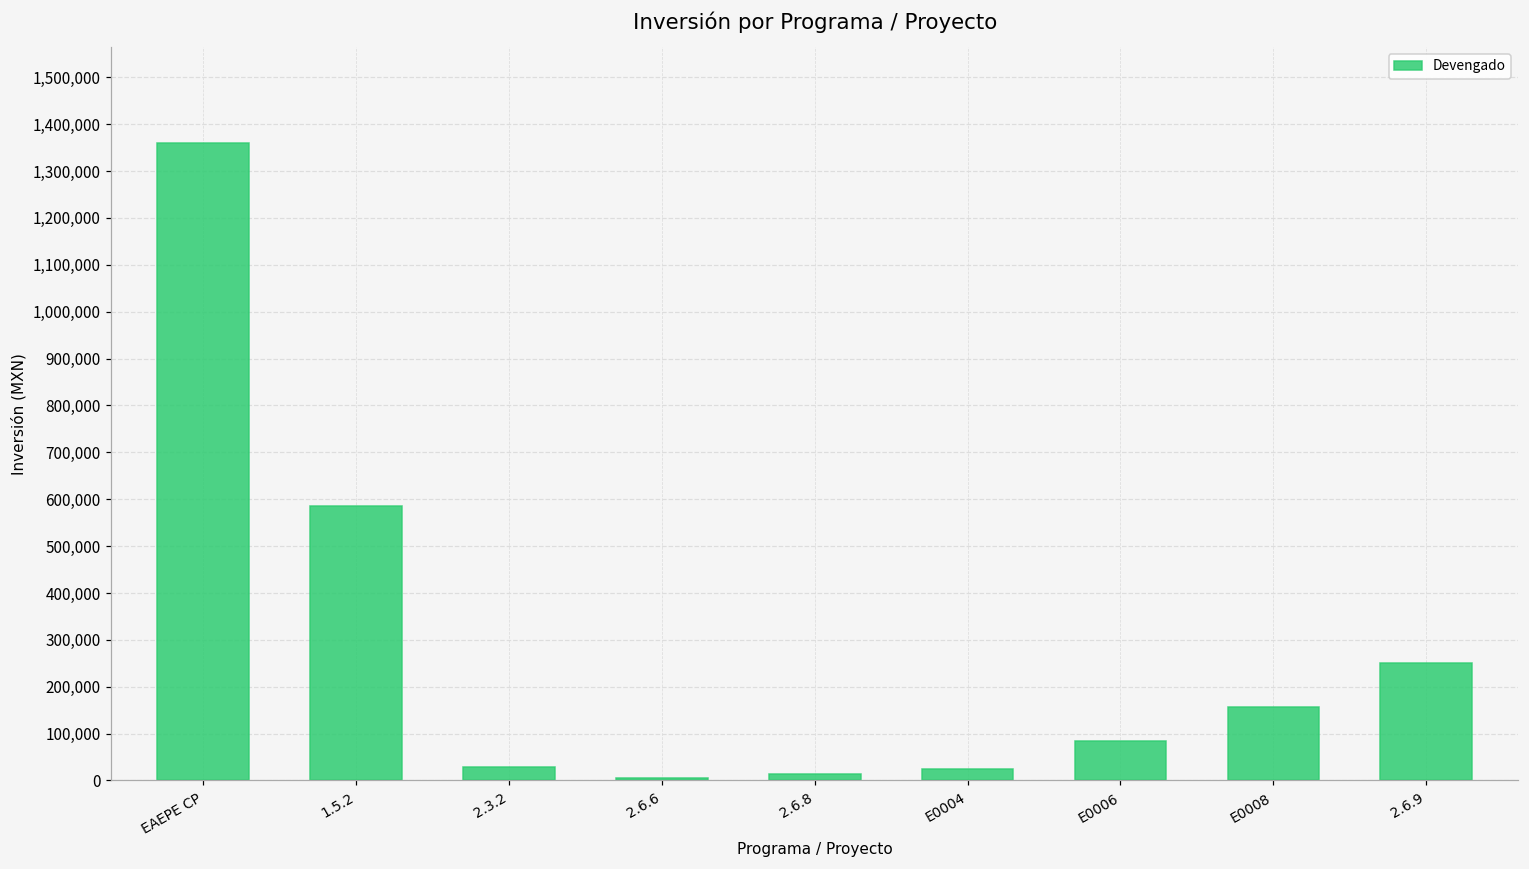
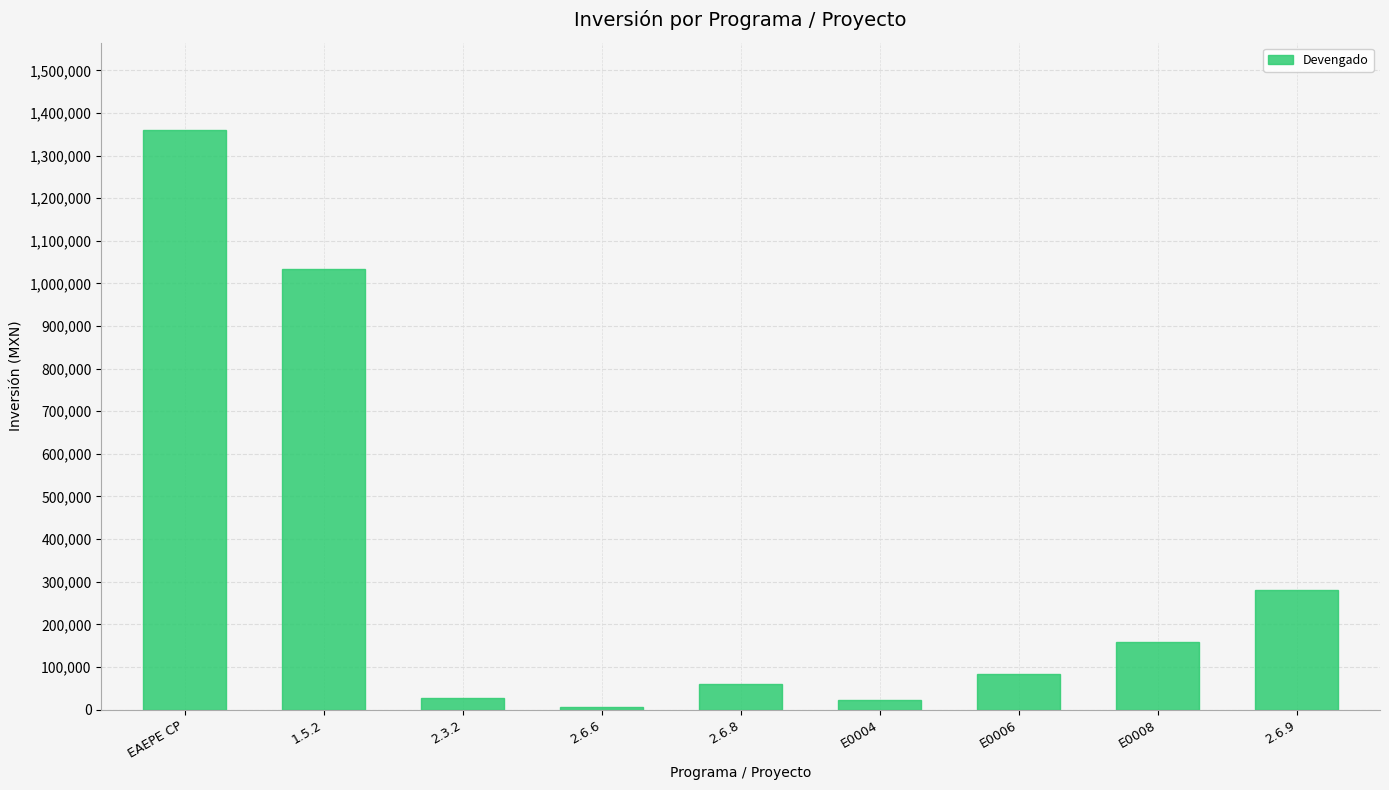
  {
    "EAEPE CP": "1,360,000",
-   "1.5.2": "590,000",
+   "1.5.2": "1,030,000",
    "2.3.2": "30,000",
-   "2.6.8": "10,000",
+   "2.6.8": "60,000",
    "E0004": "20,000",
    "E0006": "80,000",
    "E0008": "160,000",
-   "2.6.9": "250,000"
+   "2.6.9": "280,000"
  }
